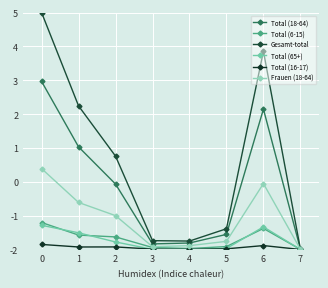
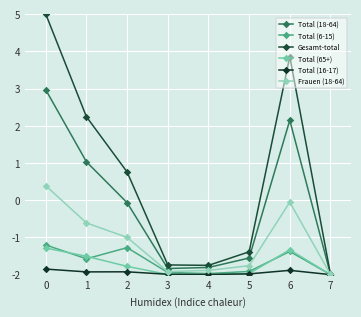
  {
    "Total (6-15)": {
      "0": -1.2,
-     "2": -1.6
+     "2": -1.3
    }
  }
